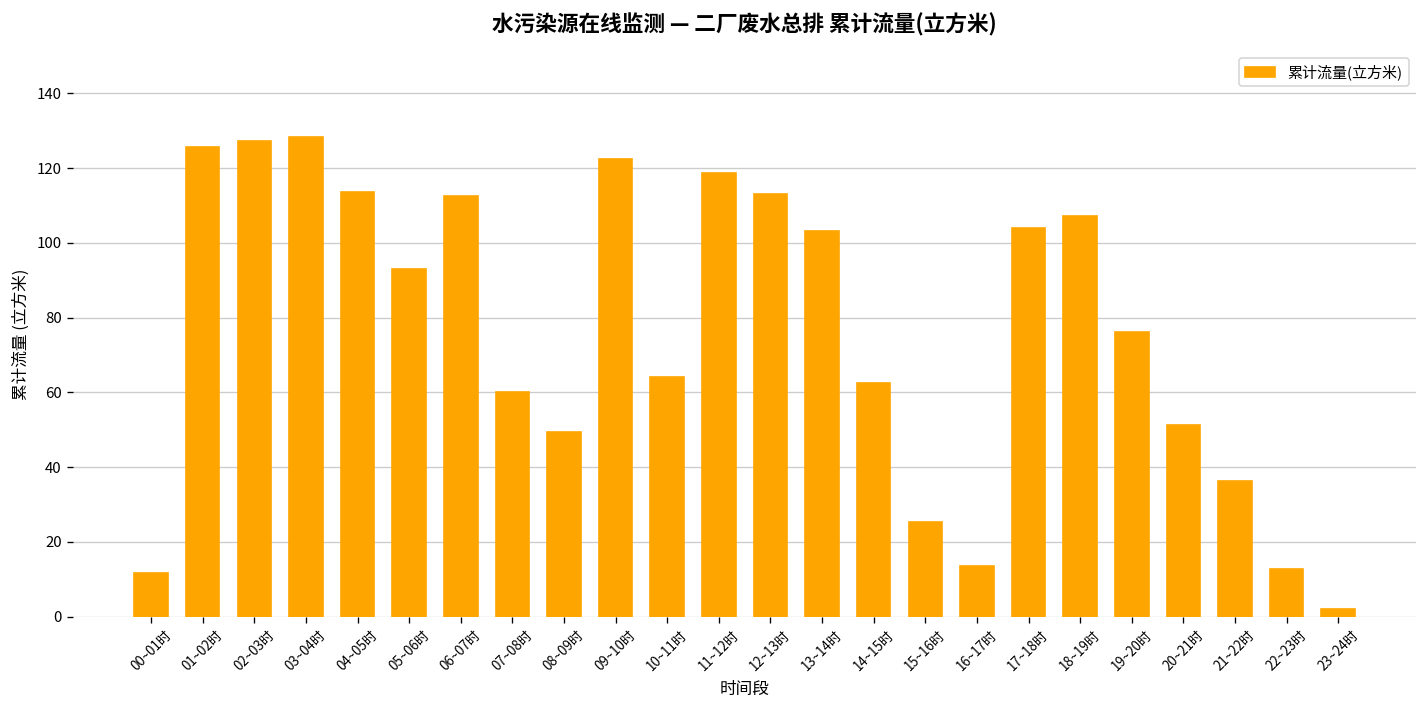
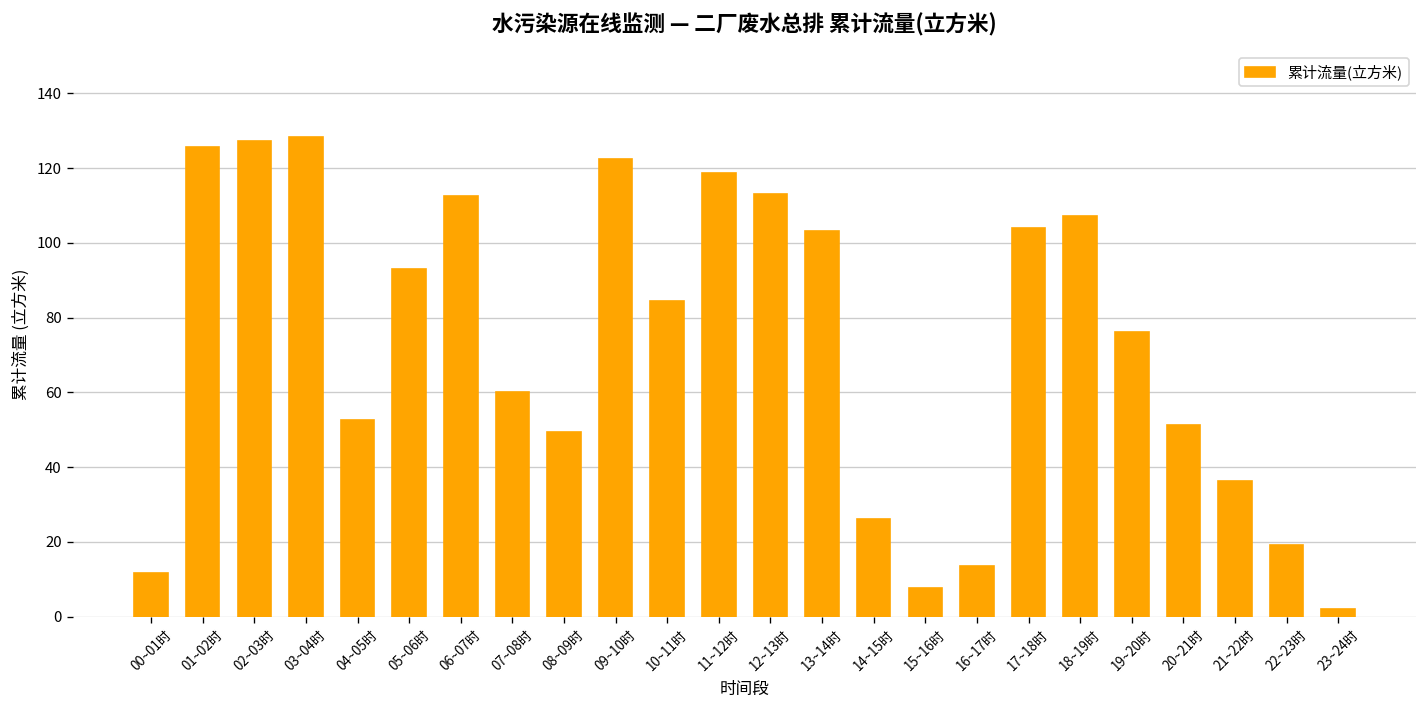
  {
    "00~01时": 12,
    "01~02时": 126,
    "02~03时": 127,
    "03~04时": 128,
-   "04~05时": 114,
+   "04~05时": 53,
    "05~06时": 93,
    "06~07时": 112,
    "07~08时": 60,
    "08~09时": 49,
    "09~10时": 122,
-   "10~11时": 64,
+   "10~11时": 84,
    "11~12时": 119,
    "12~13时": 113,
    "13~14时": 103,
-   "14~15时": 63,
-   "15~16时": 25,
+   "14~15时": 26,
+   "15~16时": 8,
    "16~17时": 14,
    "17~18时": 104,
    "18~19时": 107,
    "19~20时": 76,
    "20~21时": 51,
    "21~22时": 36,
-   "22~23时": 13,
+   "22~23时": 19,
    "23~24时": 2
  }
